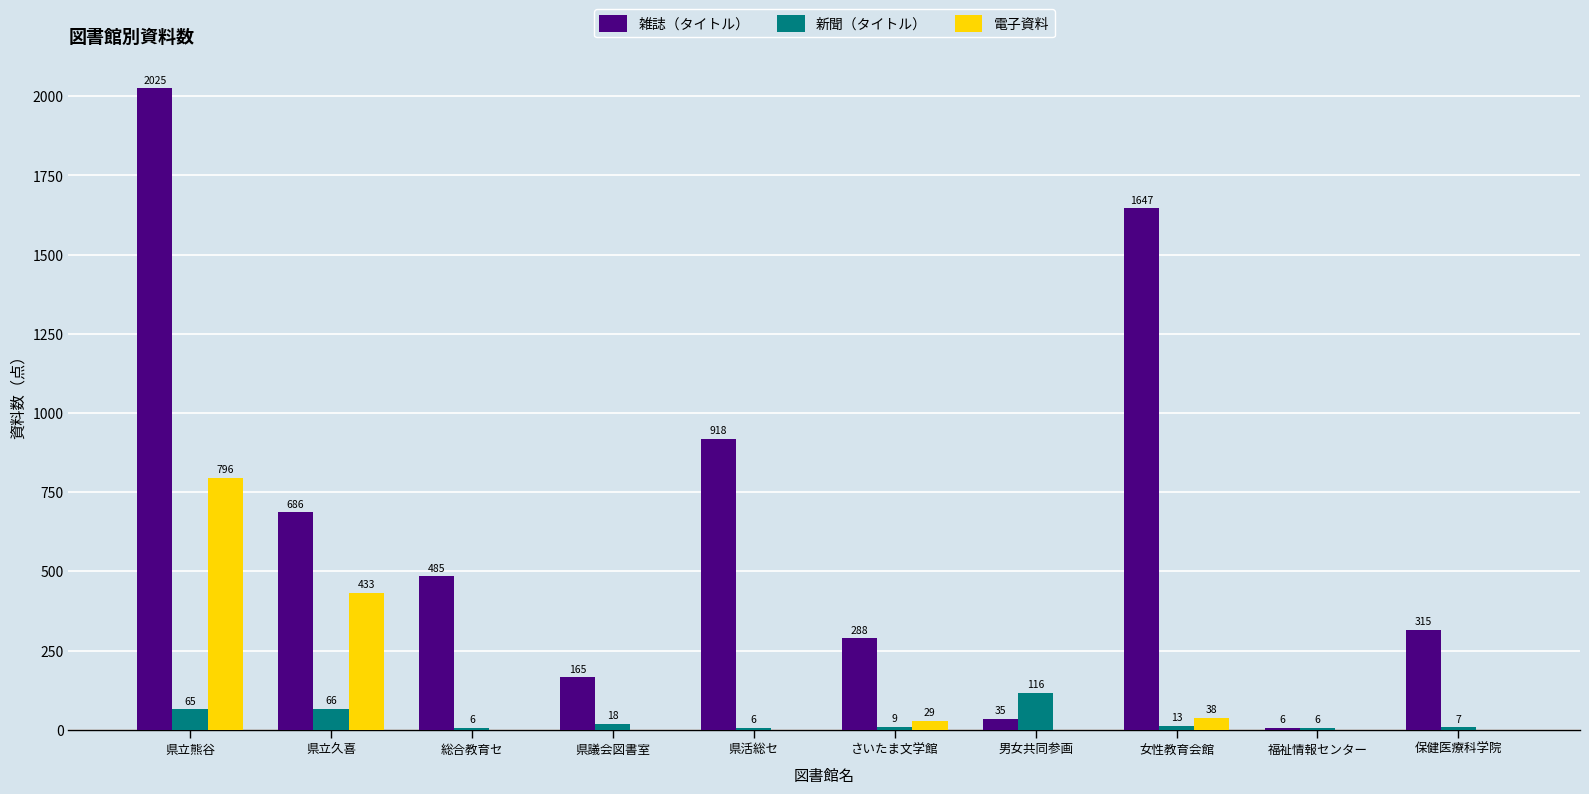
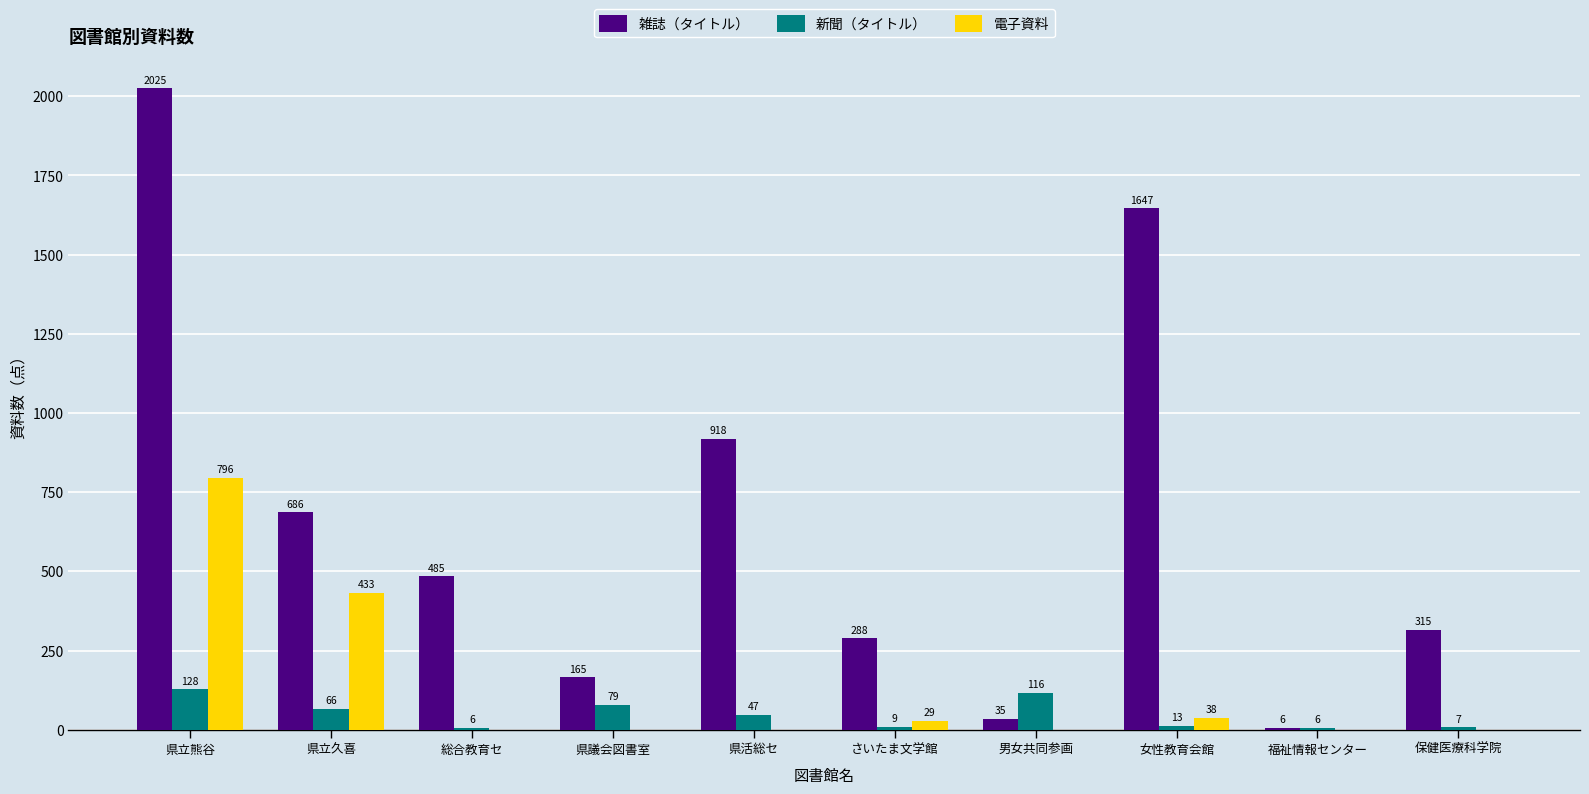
  {
    "雑誌（タイトル）": {
      "県立熊谷": 2025,
      "県立久喜": 686,
      "総合教育セ": 485,
      "県議会図書室": 165,
      "県活総セ": 918,
      "さいたま文学館": 288,
      "男女共同参画": 35,
      "女性教育会館": 1647,
      "福祉情報センター": 6,
      "保健医療科学院": 315
    },
    "新聞（タイトル）": {
-     "県立熊谷": 65,
+     "県立熊谷": 128,
      "県立久喜": 66,
      "総合教育セ": 6,
-     "県議会図書室": 18,
-     "県活総セ": 6,
+     "県議会図書室": 79,
+     "県活総セ": 47,
      "さいたま文学館": 9,
      "男女共同参画": 116,
      "女性教育会館": 13,
      "福祉情報センター": 6,
      "保健医療科学院": 7
    },
    "電子資料": {
      "県立熊谷": 796,
      "県立久喜": 433,
      "さいたま文学館": 29,
      "女性教育会館": 38
    }
  }
